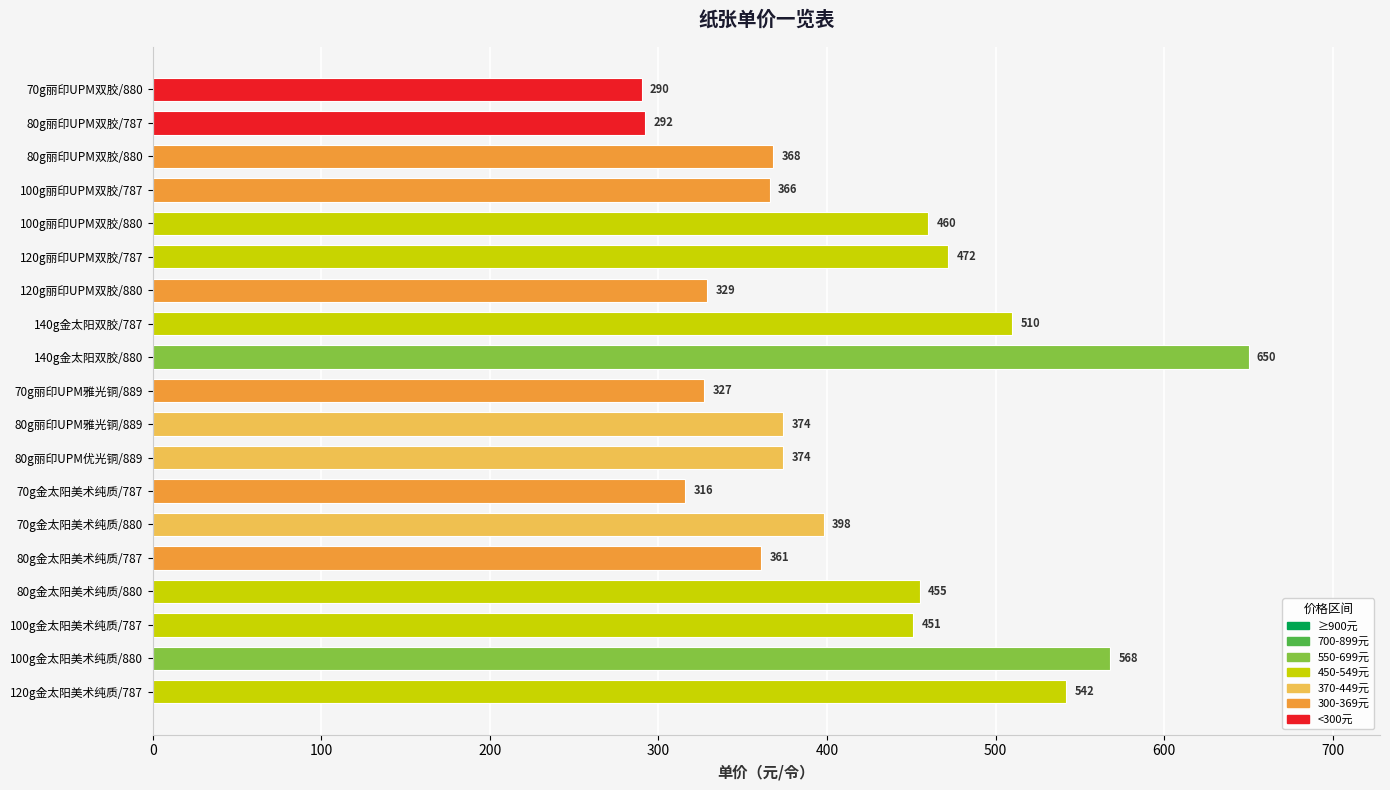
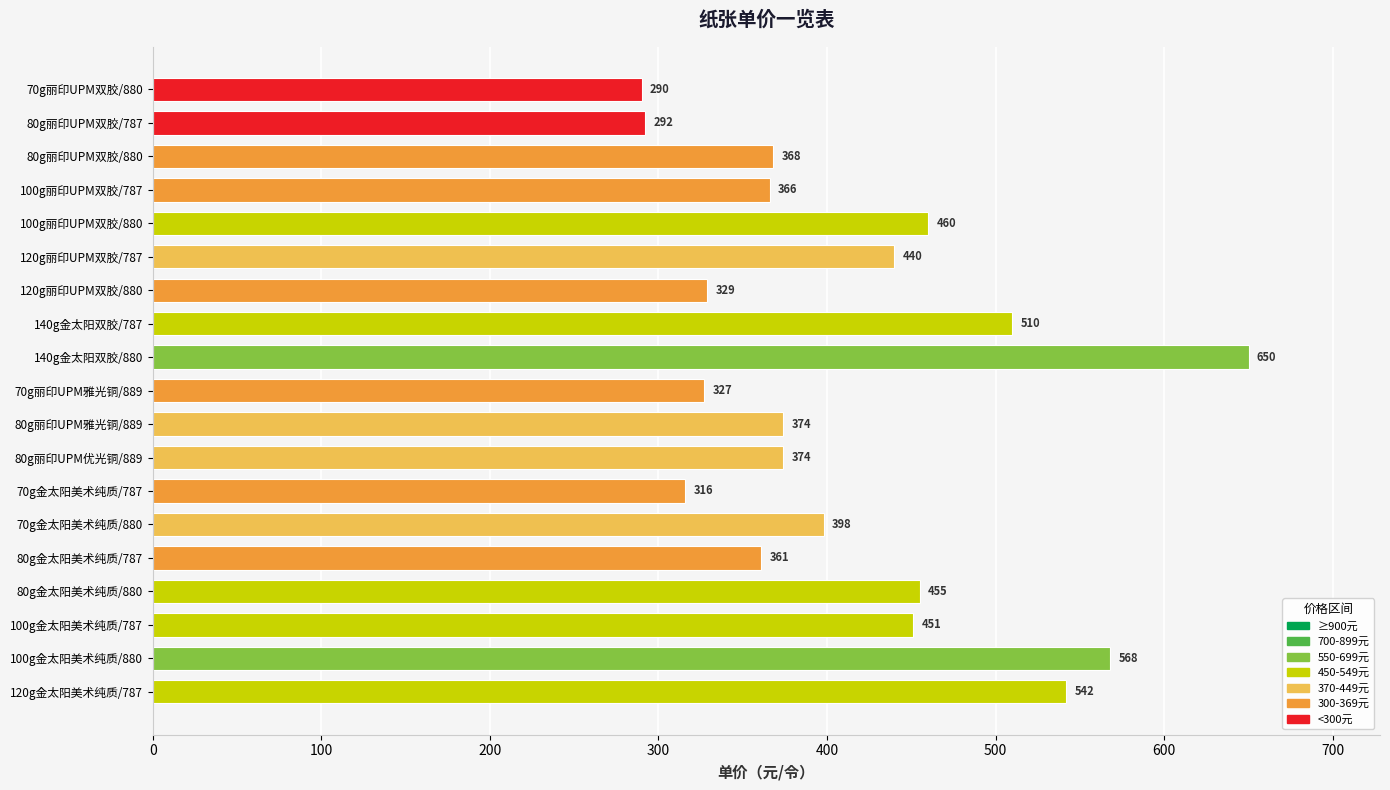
  {
    "70g丽印UPM双胶/880": 290,
    "80g丽印UPM双胶/787": 292,
    "80g丽印UPM双胶/880": 368,
    "100g丽印UPM双胶/787": 366,
    "100g丽印UPM双胶/880": 460,
-   "120g丽印UPM双胶/787": 472,
+   "120g丽印UPM双胶/787": 440,
    "120g丽印UPM双胶/880": 329,
    "140g金太阳双胶/787": 510,
    "140g金太阳双胶/880": 650,
    "70g丽印UPM雅光铜/889": 327,
    "80g丽印UPM雅光铜/889": 374,
    "80g丽印UPM优光铜/889": 374,
    "70g金太阳美术纯质/787": 316,
    "70g金太阳美术纯质/880": 398,
    "80g金太阳美术纯质/787": 361,
    "80g金太阳美术纯质/880": 455,
    "100g金太阳美术纯质/787": 451,
    "100g金太阳美术纯质/880": 568,
    "120g金太阳美术纯质/787": 542
  }
